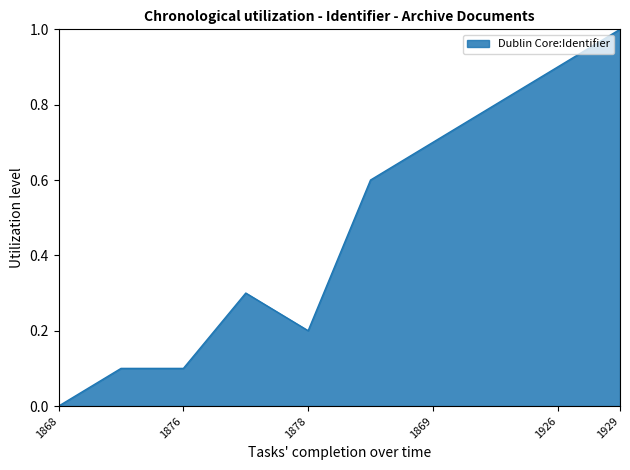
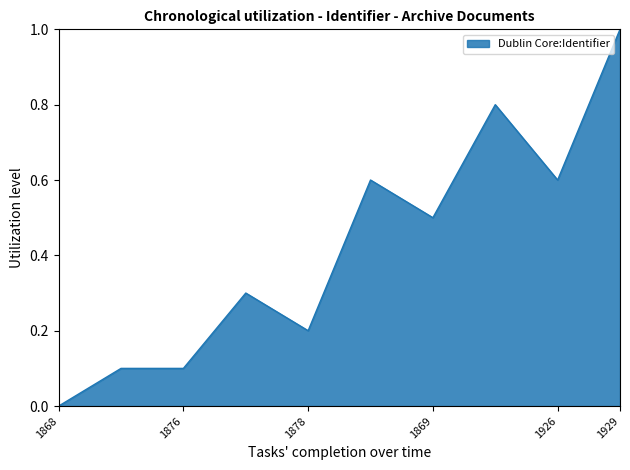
  {
    "1868": 0.00,
    "1876": 0.10,
    "1878": 0.20,
-   "1869": 0.70,
-   "1926": 0.90,
+   "1869": 0.50,
+   "1926": 0.60,
    "1929": 1.00
  }
